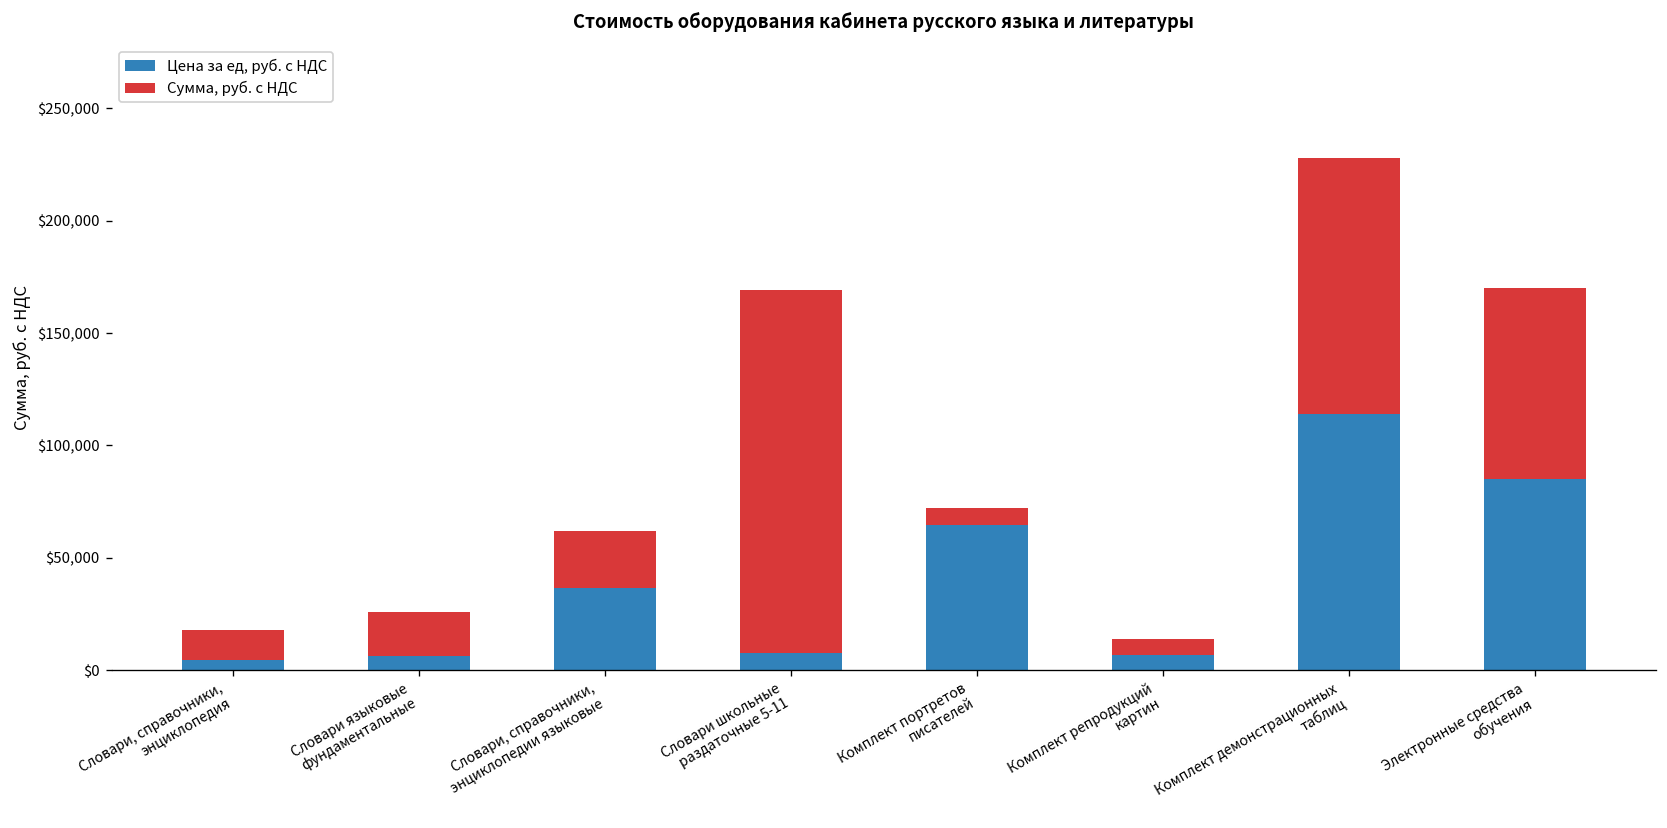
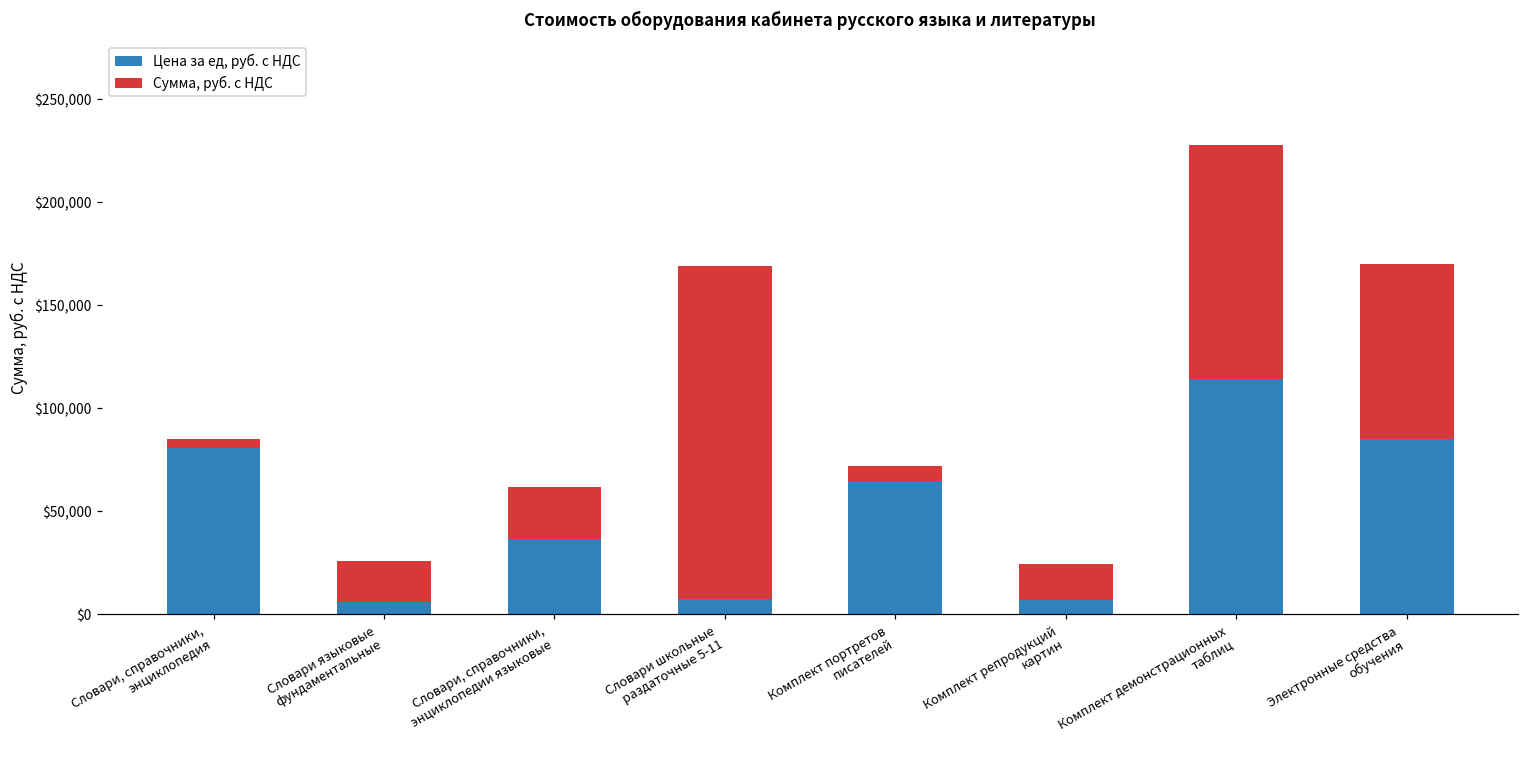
  {
    "Цена за ед, руб. с НДС": {
-     "Словари, справочники, энциклопедия": "$4,000",
+     "Словари, справочники, энциклопедия": "$81,000",
      "Словари языковые фундаментальные": "$6,000",
      "Словари, справочники, энциклопедии языковые": "$37,000",
      "Словари школьные раздаточные 5-11": "$8,000",
      "Комплект портретов писателей": "$65,000",
      "Комплект репродукций картин": "$7,000",
      "Комплект демонстрационных таблиц": "$114,000",
      "Электронные средства обучения": "$85,000"
    },
    "Сумма, руб. с НДС": {
-     "Словари, справочники, энциклопедия": "$14,000",
+     "Словари, справочники, энциклопедия": "$4,000",
      "Словари языковые фундаментальные": "$20,000",
      "Словари, справочники, энциклопедии языковые": "$25,000",
      "Словари школьные раздаточные 5-11": "$162,000",
      "Комплект портретов писателей": "$7,000",
-     "Комплект репродукций картин": "$7,000",
+     "Комплект репродукций картин": "$17,000",
      "Комплект демонстрационных таблиц": "$114,000",
      "Электронные средства обучения": "$85,000"
    }
  }
